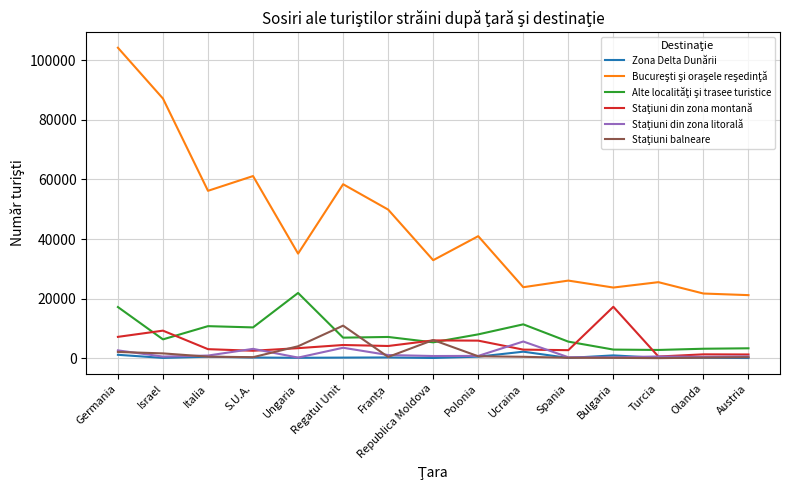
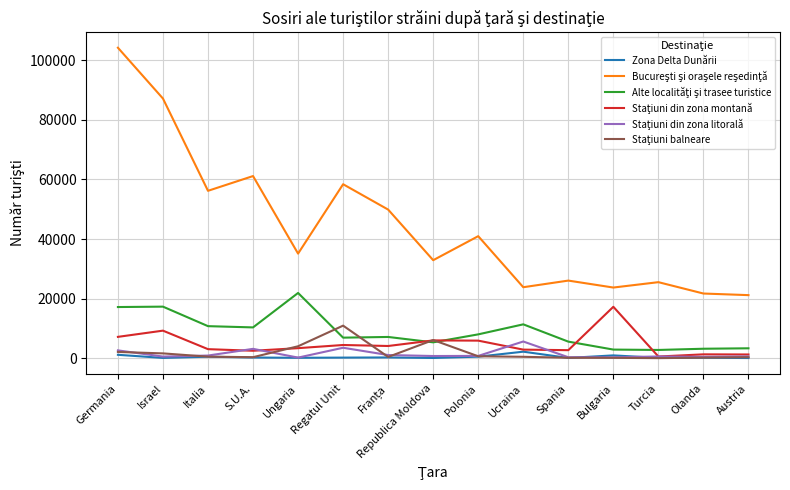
  {
    "Zona Delta Dunării": {
      "Germania": 1000,
      "Regatul Unit": 0
    },
    "Bucureşti şi oraşele reşedinţă": {
      "Germania": 104000,
      "Israel": 87000,
      "Italia": 56000,
      "S.U.A.": 61000,
      "Ungaria": 35000,
      "Regatul Unit": 58000,
      "Franța": 50000,
      "Republica Moldova": 33000,
      "Polonia": 41000,
      "Ucraina": 24000,
      "Spania": 26000,
      "Bulgaria": 24000,
      "Turcia": 26000,
      "Olanda": 22000,
      "Austria": 21000
    },
    "Alte localităţi şi trasee turistice": {
      "Germania": 17000,
-     "Israel": 6000,
+     "Israel": 17000,
      "Italia": 11000,
      "S.U.A.": 10000,
      "Ungaria": 22000,
      "Regatul Unit": 7000,
      "Franța": 7000,
      "Polonia": 8000,
      "Ucraina": 11000,
      "Spania": 6000,
      "Bulgaria": 3000,
      "Turcia": 3000,
      "Olanda": 3000,
      "Austria": 3000
    },
    "Staţiuni din zona montană": {
      "Germania": 7000,
      "Israel": 9000,
      "Italia": 3000,
      "Regatul Unit": 4000,
      "Franța": 4000,
      "Polonia": 6000,
      "Spania": 3000,
      "Bulgaria": 17000,
      "Olanda": 1000
    },
    "Staţiuni din zona litorală": {
      "Regatul Unit": 4000,
      "Ucraina": 6000
    },
    "Staţiuni balneare": {
      "Israel": 2000,
      "Regatul Unit": 11000,
      "Ucraina": 1000
    }
  }
